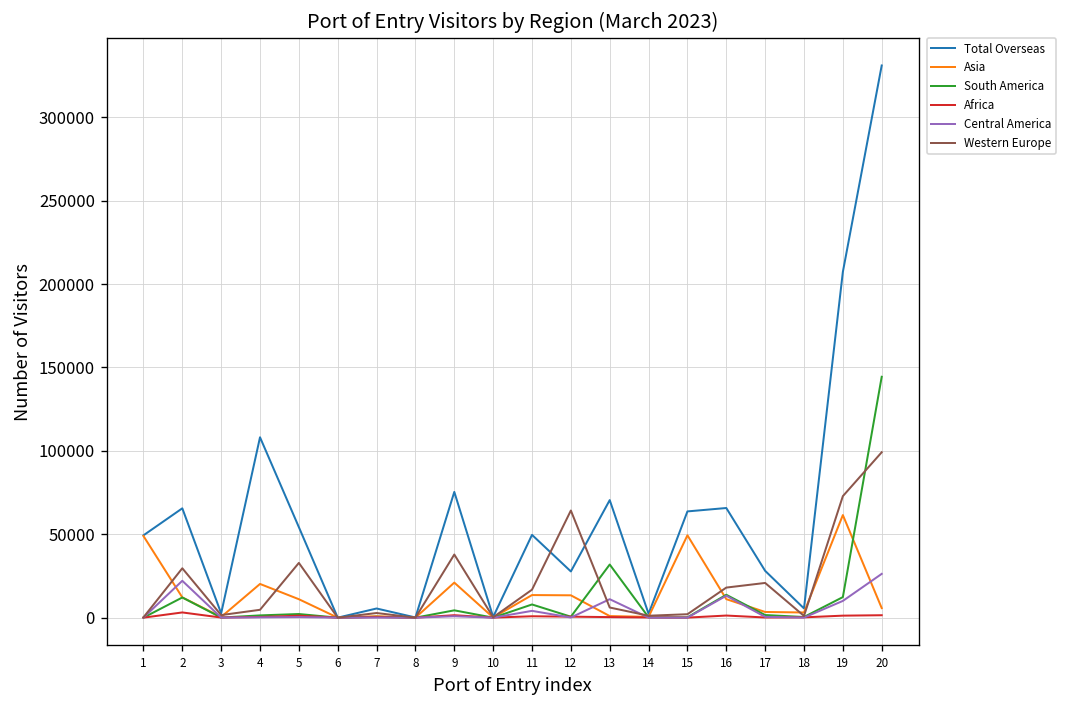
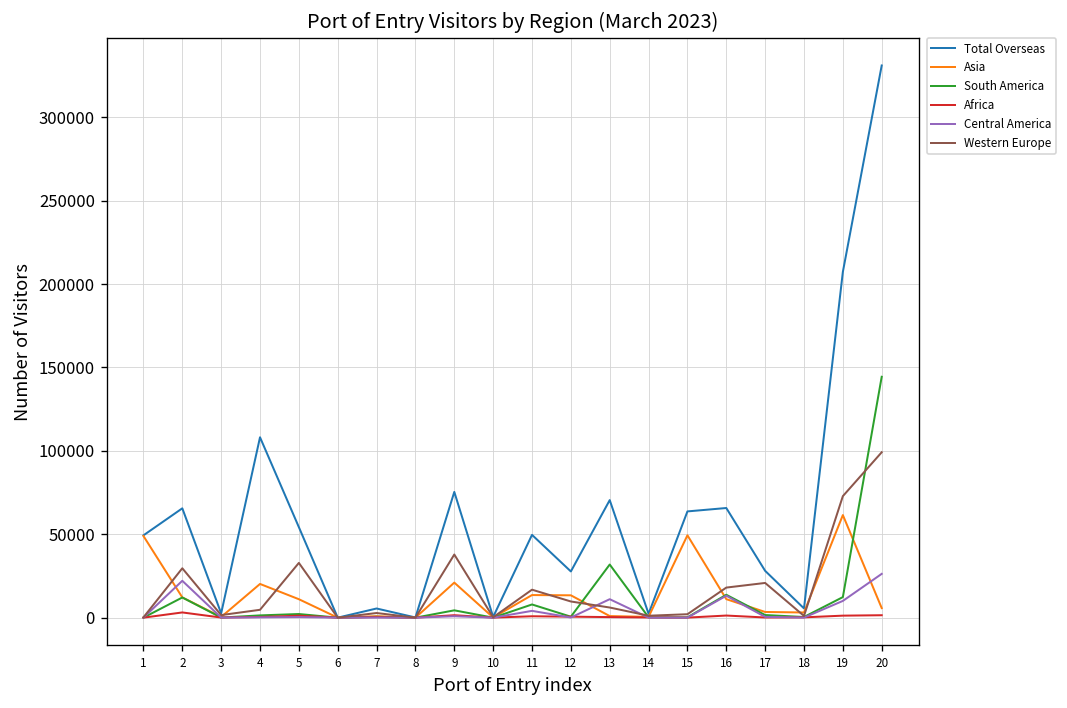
  {
    "Total Overseas": {
      "2": 66000,
      "4": 108000,
      "5": 54000,
      "7": 5000,
      "9": 75000,
      "11": 50000,
      "12": 28000,
      "13": 70000,
      "15": 64000,
      "16": 66000,
      "17": 28000,
      "18": 6000,
      "19": 207000,
      "20": 331000
    },
    "Asia": {
      "4": 20000,
      "5": 11000,
      "9": 21000,
      "11": 14000,
      "12": 13000,
      "15": 49000,
      "16": 11000,
      "18": 3000,
      "19": 62000,
      "20": 6000
    },
    "South America": {
      "9": 4000,
      "11": 8000,
      "13": 32000,
      "19": 12000,
      "20": 144000
    },
    "Africa": {
      "2": 3000,
      "11": 1000,
      "16": 1000,
      "19": 1000,
      "20": 1000
    },
    "Central America": {
      "2": 22000,
      "11": 4000,
      "13": 11000,
      "19": 10000,
      "20": 26000
    },
    "Western Europe": {
      "2": 30000,
      "4": 5000,
      "5": 33000,
      "7": 3000,
      "9": 38000,
      "11": 17000,
-     "12": 64000,
+     "12": 10000,
      "13": 6000,
      "16": 18000,
      "17": 21000,
      "19": 73000,
      "20": 99000
    }
  }
